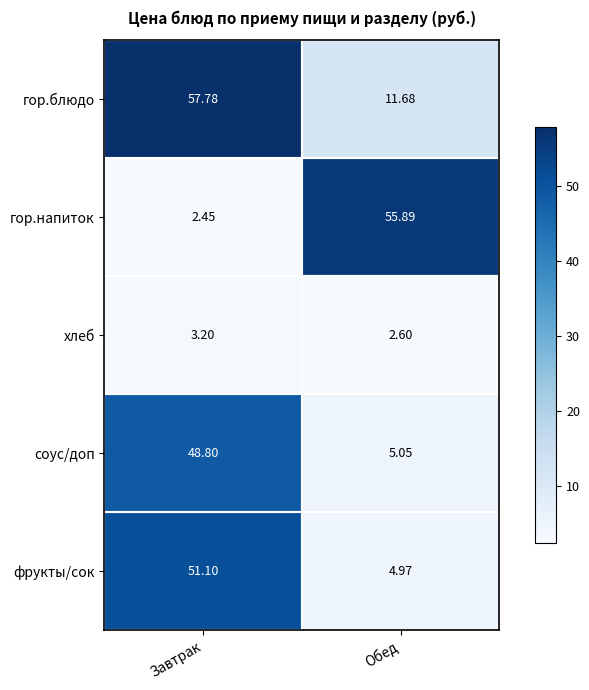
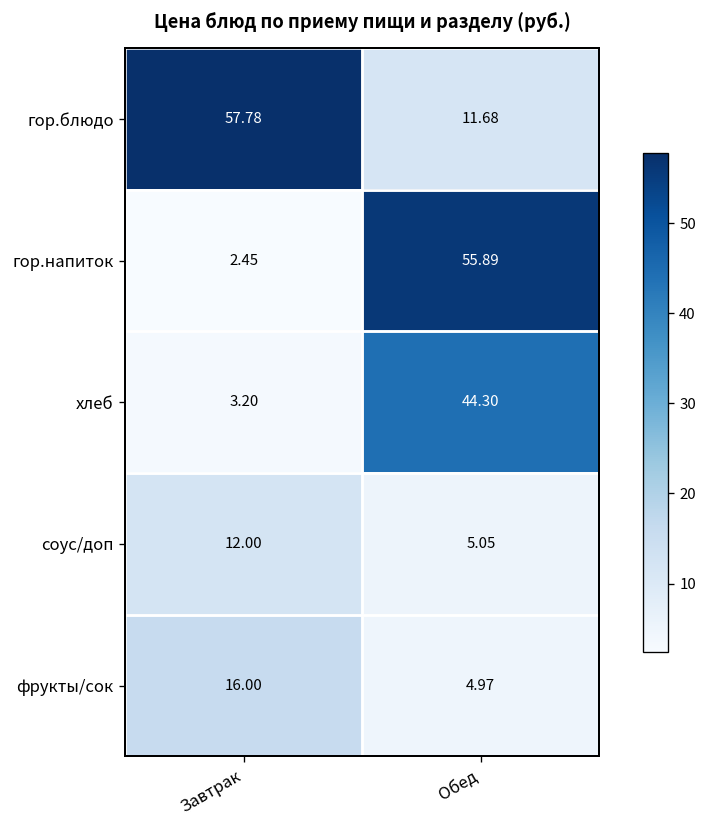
  {
    "гор.блюдо": {
      "Завтрак": 57.78,
      "Обед": 11.68
    },
    "гор.напиток": {
      "Завтрак": 2.45,
      "Обед": 55.89
    },
    "хлеб": {
      "Завтрак": 3.20,
-     "Обед": 2.60
+     "Обед": 44.30
    },
    "соус/доп": {
-     "Завтрак": 48.80,
+     "Завтрак": 12.00,
      "Обед": 5.05
    },
    "фрукты/сок": {
-     "Завтрак": 51.10,
+     "Завтрак": 16.00,
      "Обед": 4.97
    }
  }
